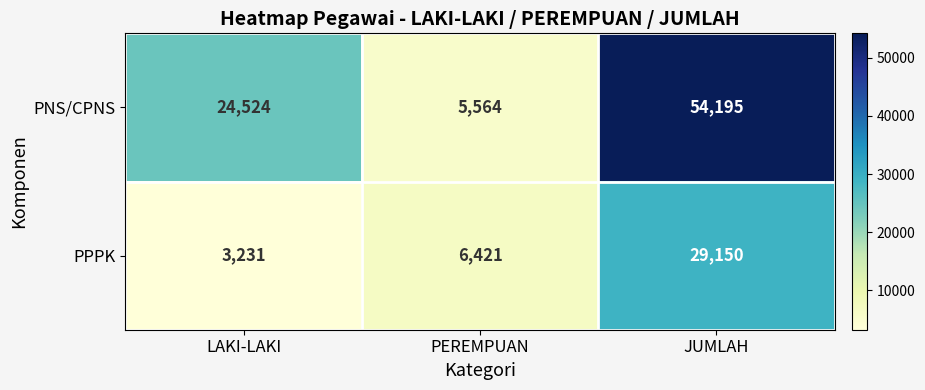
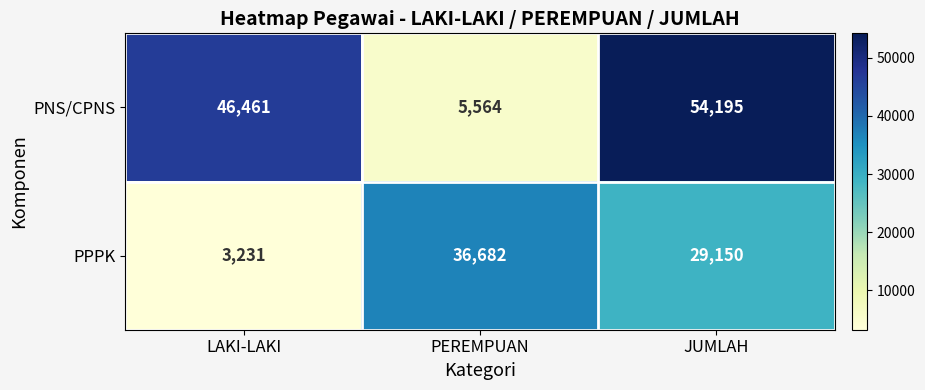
  {
    "PNS/CPNS": {
-     "LAKI-LAKI": "24,524",
+     "LAKI-LAKI": "46,461",
      "PEREMPUAN": "5,564",
      "JUMLAH": "54,195"
    },
    "PPPK": {
      "LAKI-LAKI": "3,231",
-     "PEREMPUAN": "6,421",
+     "PEREMPUAN": "36,682",
      "JUMLAH": "29,150"
    }
  }
